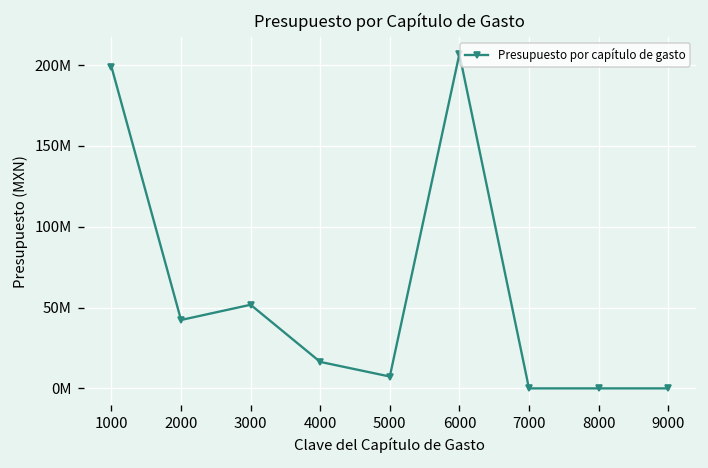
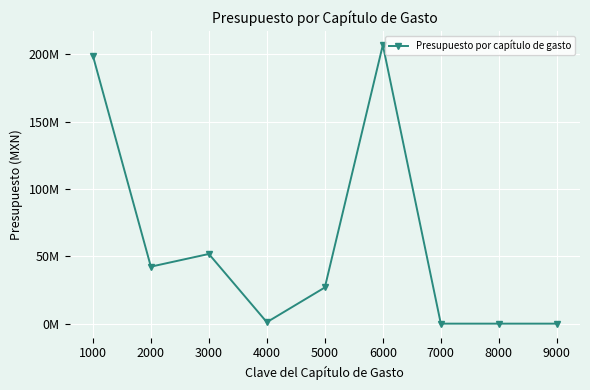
  {
    "1000": 199000000,
    "2000": 42000000,
    "3000": 52000000,
-   "4000": 16000000,
-   "5000": 7000000,
+   "4000": 1000000,
+   "5000": 27000000,
    "6000": 207000000,
    "7000": 0,
    "8000": 0,
    "9000": 0
  }
